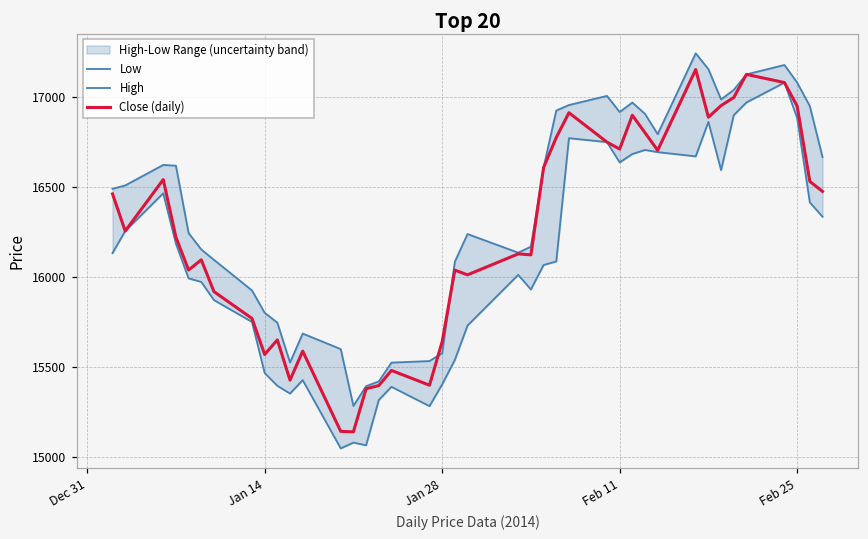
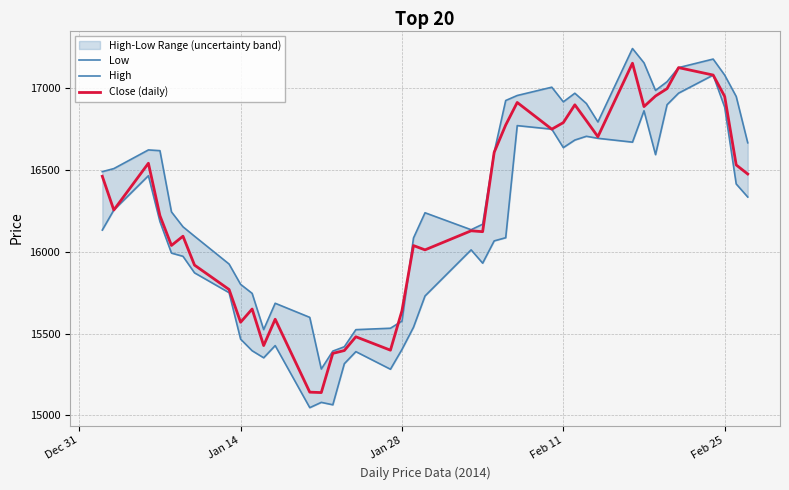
  {
    "Close (daily)": {
      "Jan 14": 15570,
      "Jan 28": 15640,
-     "Feb 11": 16710,
+     "Feb 11": 16790,
      "Feb 25": 16950
    }
  }
